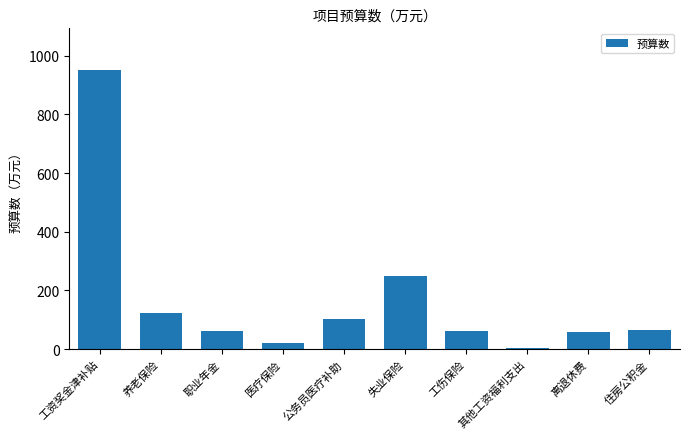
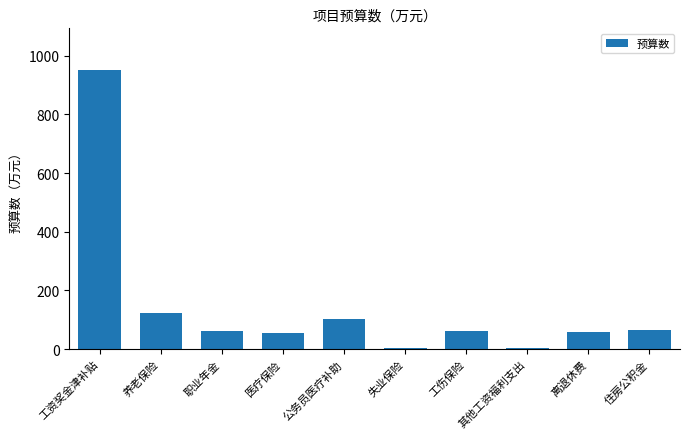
  {
    "工资奖金津补贴": 950,
    "养老保险": 120,
    "职业年金": 60,
-   "医疗保险": 20,
+   "医疗保险": 60,
    "公务员医疗补助": 100,
-   "失业保险": 250,
+   "失业保险": 0,
    "工伤保险": 60,
    "离退休费": 60,
    "住房公积金": 70
  }
